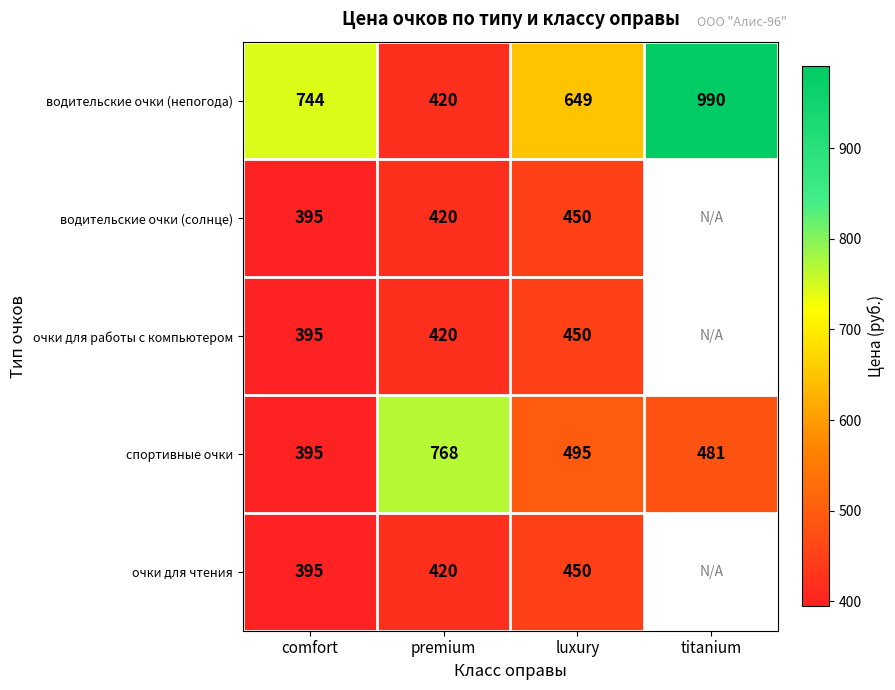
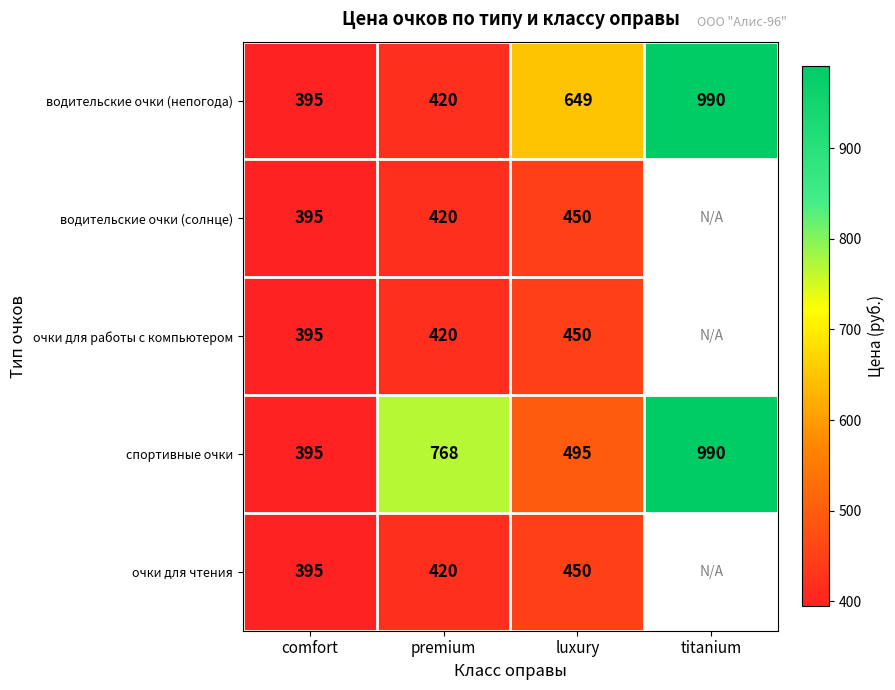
  {
    "водительские очки (непогода)": {
-     "comfort": 744,
+     "comfort": 395,
      "premium": 420,
      "luxury": 649,
      "titanium": 990
    },
    "водительские очки (солнце)": {
      "comfort": 395,
      "premium": 420,
      "luxury": 450
    },
    "очки для работы с компьютером": {
      "comfort": 395,
      "premium": 420,
      "luxury": 450
    },
    "спортивные очки": {
      "comfort": 395,
      "premium": 768,
      "luxury": 495,
-     "titanium": 481
+     "titanium": 990
    },
    "очки для чтения": {
      "comfort": 395,
      "premium": 420,
      "luxury": 450
    }
  }
